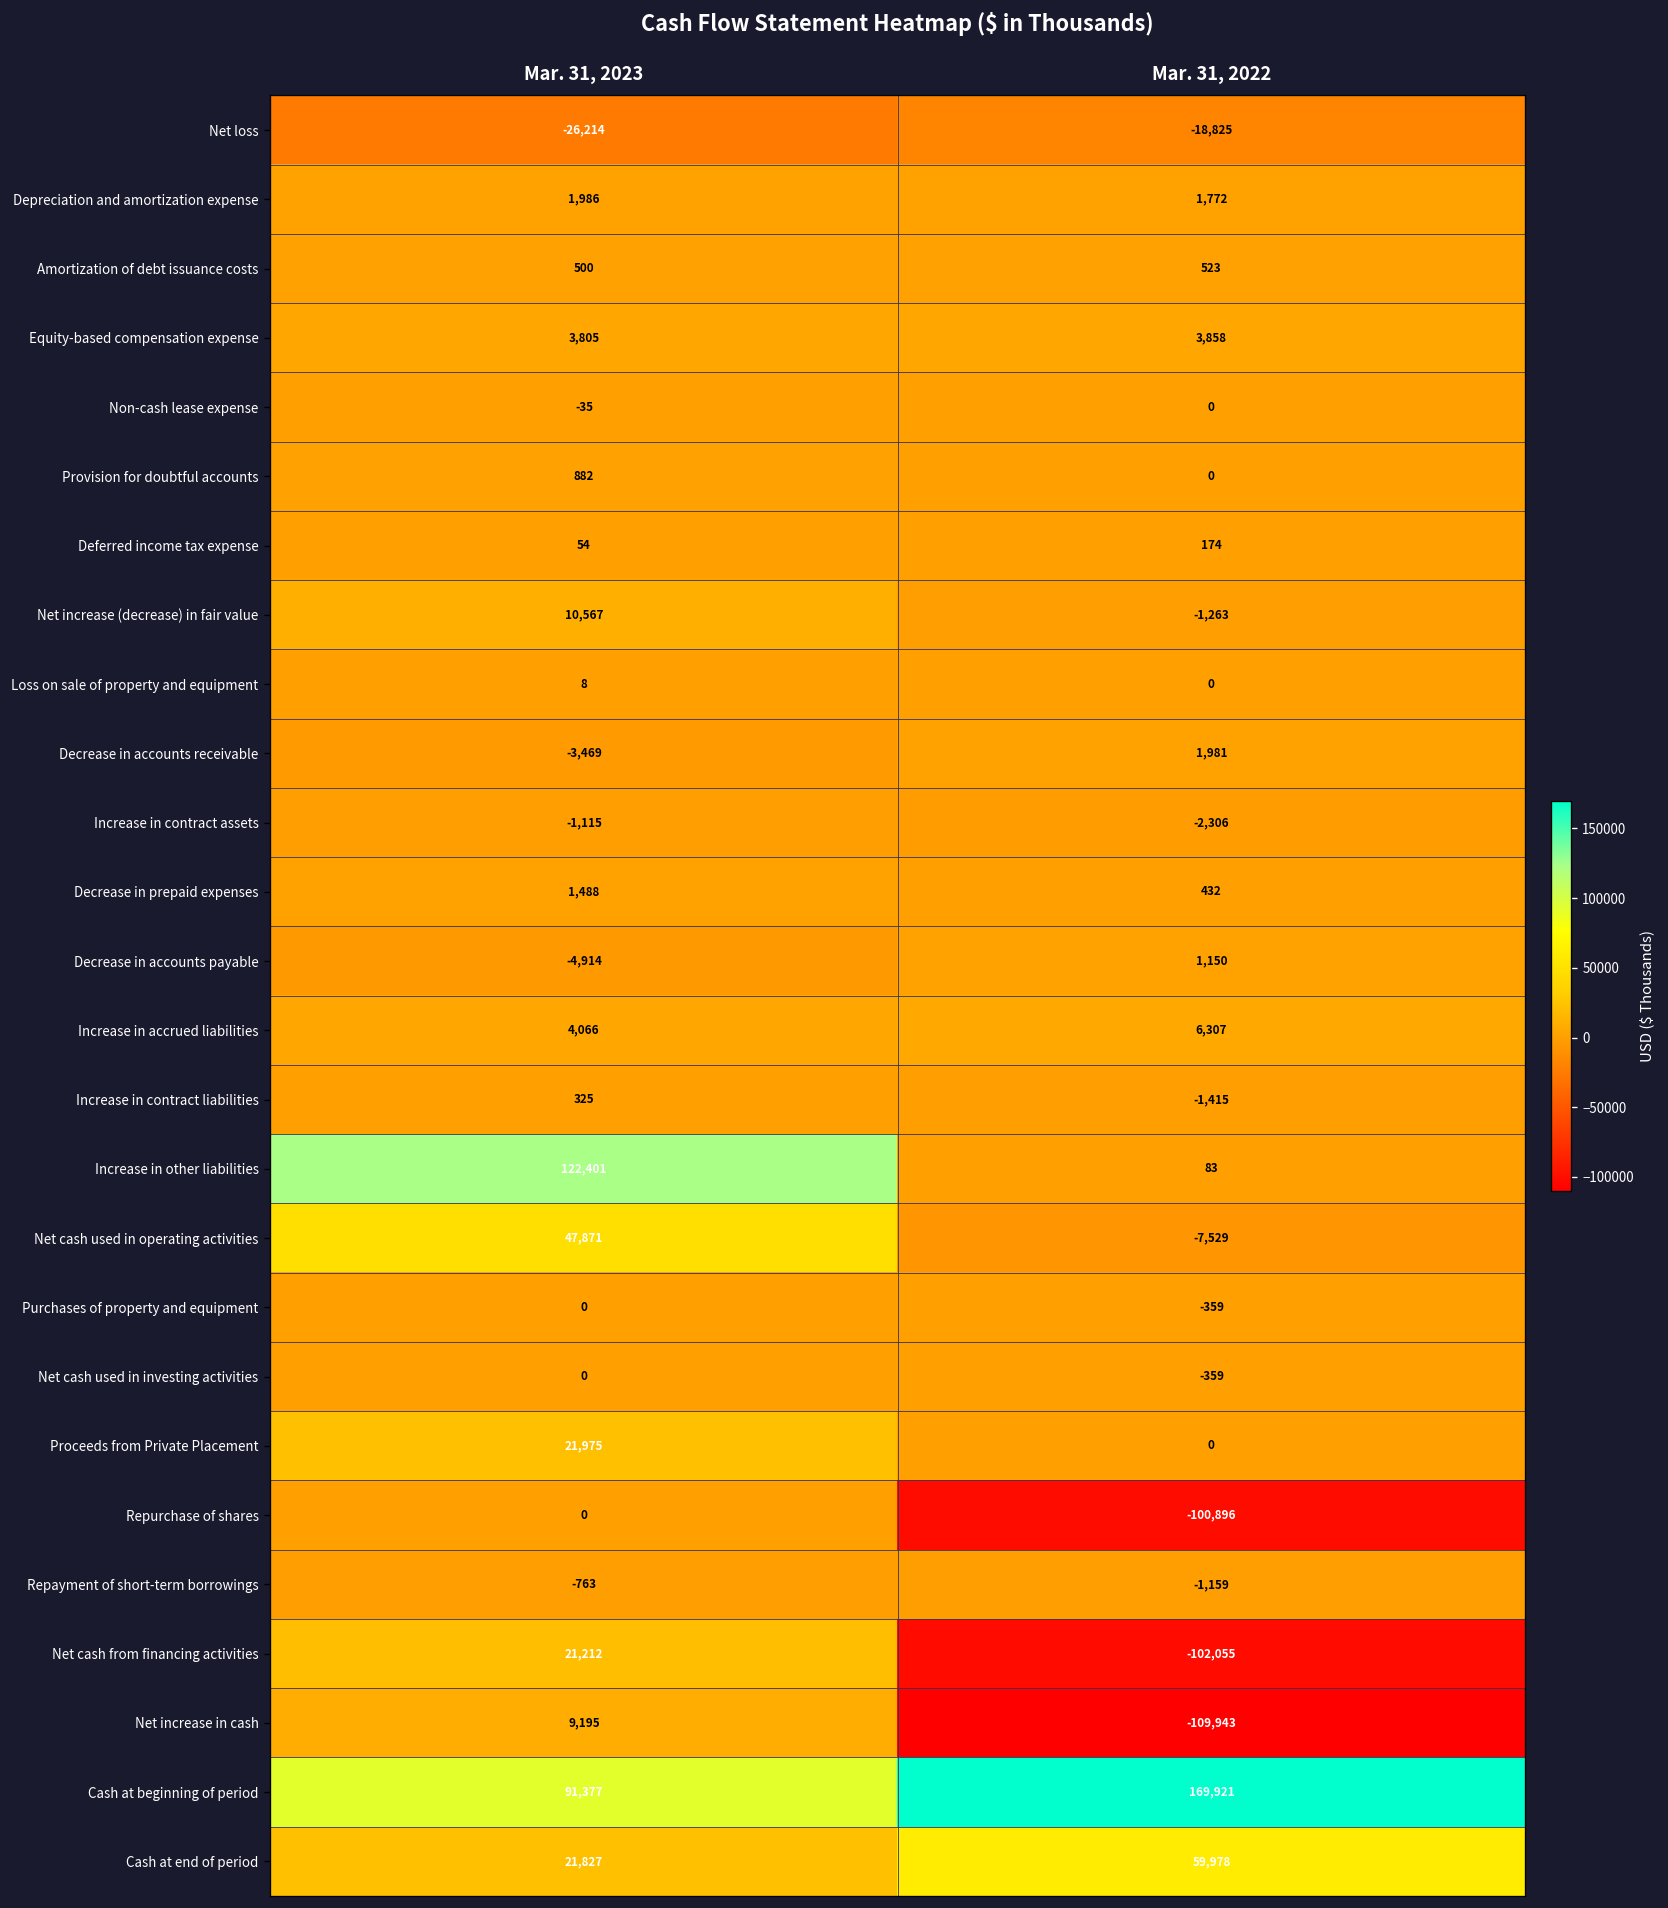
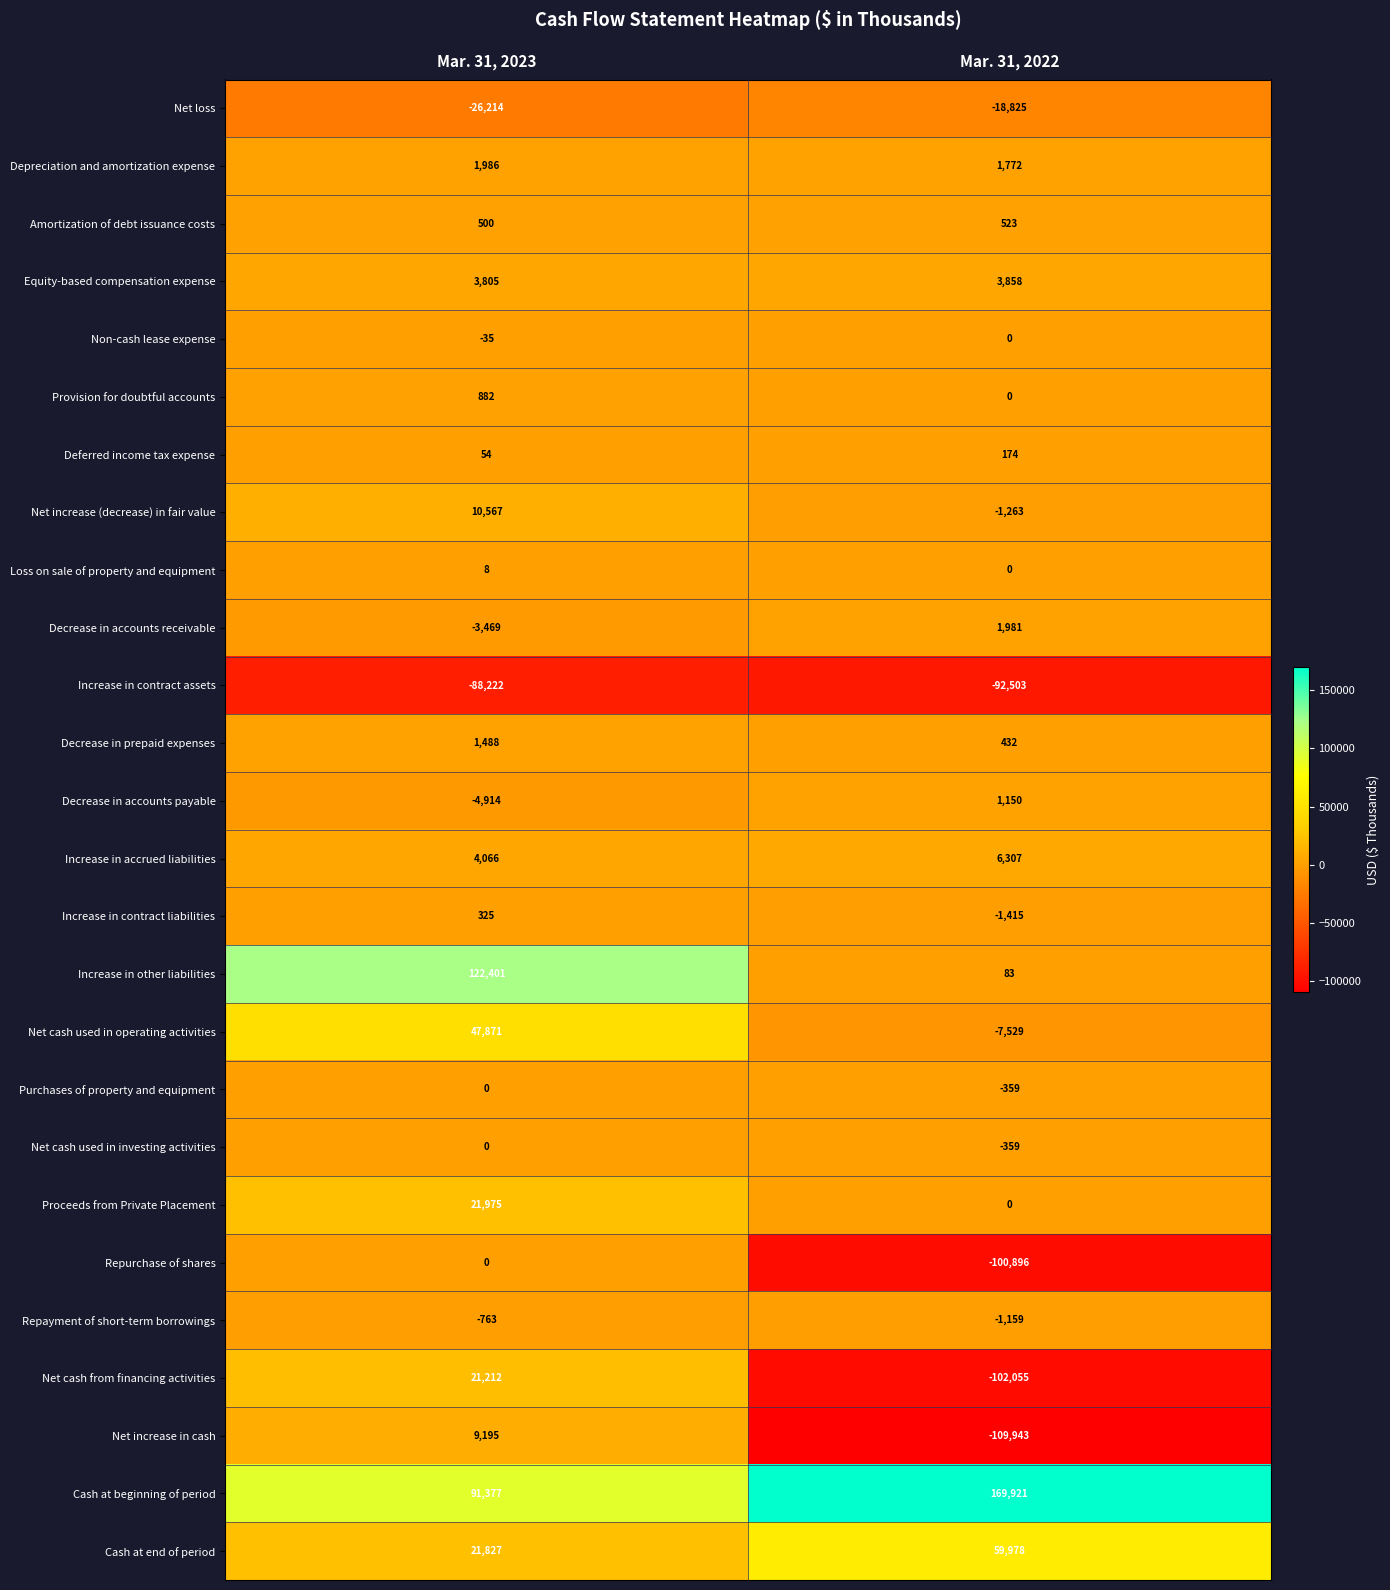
  {
    "Net loss": {
      "Mar. 31, 2023": "-26,214",
      "Mar. 31, 2022": "-18,825"
    },
    "Depreciation and amortization expense": {
      "Mar. 31, 2023": "1,986",
      "Mar. 31, 2022": "1,772"
    },
    "Amortization of debt issuance costs": {
      "Mar. 31, 2023": "500",
      "Mar. 31, 2022": "523"
    },
    "Equity-based compensation expense": {
      "Mar. 31, 2023": "3,805",
      "Mar. 31, 2022": "3,858"
    },
    "Non-cash lease expense": {
      "Mar. 31, 2023": "-35",
      "Mar. 31, 2022": "0"
    },
    "Provision for doubtful accounts": {
      "Mar. 31, 2023": "882",
      "Mar. 31, 2022": "0"
    },
    "Deferred income tax expense": {
      "Mar. 31, 2023": "54",
      "Mar. 31, 2022": "174"
    },
    "Net increase (decrease) in fair value": {
      "Mar. 31, 2023": "10,567",
      "Mar. 31, 2022": "-1,263"
    },
    "Loss on sale of property and equipment": {
      "Mar. 31, 2023": "8",
      "Mar. 31, 2022": "0"
    },
    "Decrease in accounts receivable": {
      "Mar. 31, 2023": "-3,469",
      "Mar. 31, 2022": "1,981"
    },
    "Increase in contract assets": {
-     "Mar. 31, 2023": "-1,115",
-     "Mar. 31, 2022": "-2,306"
+     "Mar. 31, 2023": "-88,222",
+     "Mar. 31, 2022": "-92,503"
    },
    "Decrease in prepaid expenses": {
      "Mar. 31, 2023": "1,488",
      "Mar. 31, 2022": "432"
    },
    "Decrease in accounts payable": {
      "Mar. 31, 2023": "-4,914",
      "Mar. 31, 2022": "1,150"
    },
    "Increase in accrued liabilities": {
      "Mar. 31, 2023": "4,066",
      "Mar. 31, 2022": "6,307"
    },
    "Increase in contract liabilities": {
      "Mar. 31, 2023": "325",
      "Mar. 31, 2022": "-1,415"
    },
    "Increase in other liabilities": {
      "Mar. 31, 2023": "122,401",
      "Mar. 31, 2022": "83"
    },
    "Net cash used in operating activities": {
      "Mar. 31, 2023": "47,871",
      "Mar. 31, 2022": "-7,529"
    },
    "Purchases of property and equipment": {
      "Mar. 31, 2023": "0",
      "Mar. 31, 2022": "-359"
    },
    "Net cash used in investing activities": {
      "Mar. 31, 2023": "0",
      "Mar. 31, 2022": "-359"
    },
    "Proceeds from Private Placement": {
      "Mar. 31, 2023": "21,975",
      "Mar. 31, 2022": "0"
    },
    "Repurchase of shares": {
      "Mar. 31, 2023": "0",
      "Mar. 31, 2022": "-100,896"
    },
    "Repayment of short-term borrowings": {
      "Mar. 31, 2023": "-763",
      "Mar. 31, 2022": "-1,159"
    },
    "Net cash from financing activities": {
      "Mar. 31, 2023": "21,212",
      "Mar. 31, 2022": "-102,055"
    },
    "Net increase in cash": {
      "Mar. 31, 2023": "9,195",
      "Mar. 31, 2022": "-109,943"
    },
    "Cash at beginning of period": {
      "Mar. 31, 2023": "91,377",
      "Mar. 31, 2022": "169,921"
    },
    "Cash at end of period": {
      "Mar. 31, 2023": "21,827",
      "Mar. 31, 2022": "59,978"
    }
  }
